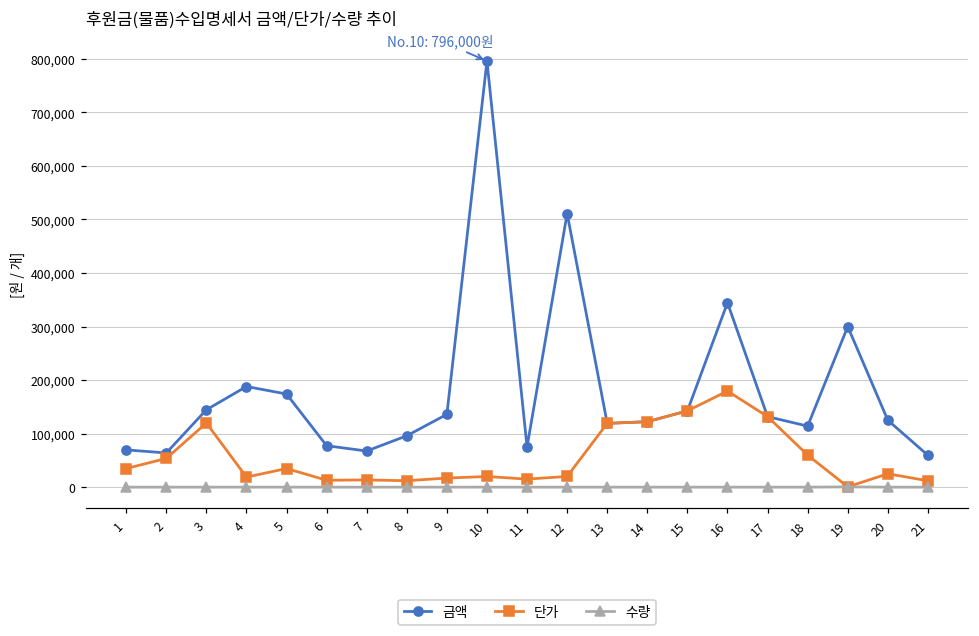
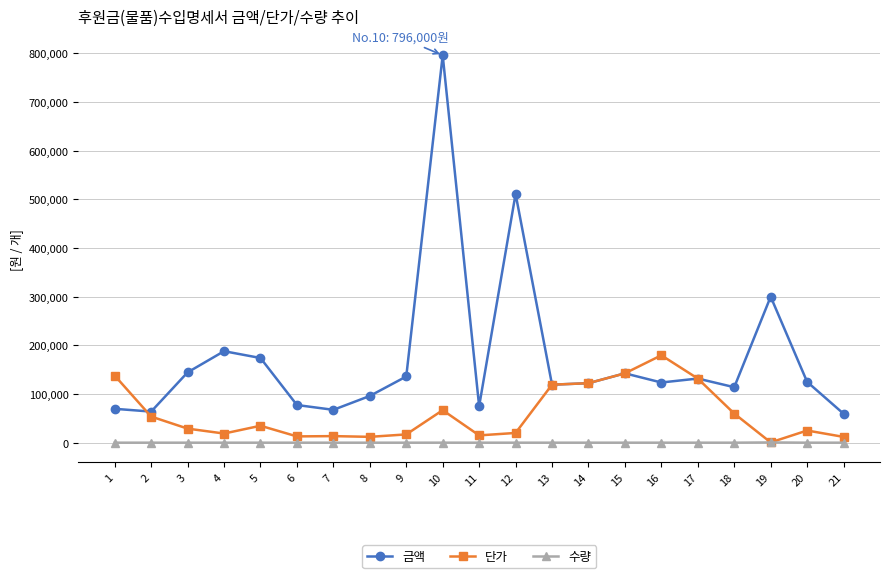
  {
    "금액": {
      "1": "70,000",
      "2": "60,000",
      "3": "140,000",
      "4": "190,000",
      "5": "170,000",
      "6": "80,000",
      "7": "70,000",
      "8": "100,000",
      "9": "140,000",
      "11": "80,000",
      "12": "510,000",
-     "16": "340,000",
+     "16": "120,000",
      "18": "110,000",
      "19": "300,000",
      "20": "130,000",
      "21": "60,000"
    },
    "단가": {
-     "1": "30,000",
+     "1": "140,000",
      "2": "50,000",
-     "3": "120,000",
+     "3": "30,000",
      "4": "20,000",
      "5": "30,000",
      "6": "10,000",
      "7": "10,000",
      "8": "10,000",
      "9": "20,000",
-     "10": "20,000",
+     "10": "70,000",
      "11": "20,000",
      "12": "20,000",
      "16": "180,000",
      "18": "60,000",
      "20": "30,000",
      "21": "10,000"
    },
    "수량": {
      "1": "0",
      "2": "0",
      "3": "0",
      "4": "0",
      "5": "0",
      "6": "0",
      "7": "0",
      "8": "0",
      "9": "0",
      "10": "0",
      "11": "0",
      "12": "0",
      "13": "0",
      "14": "0",
      "15": "0",
      "16": "0",
      "17": "0",
      "18": "0",
      "20": "0",
      "21": "0"
    }
  }
